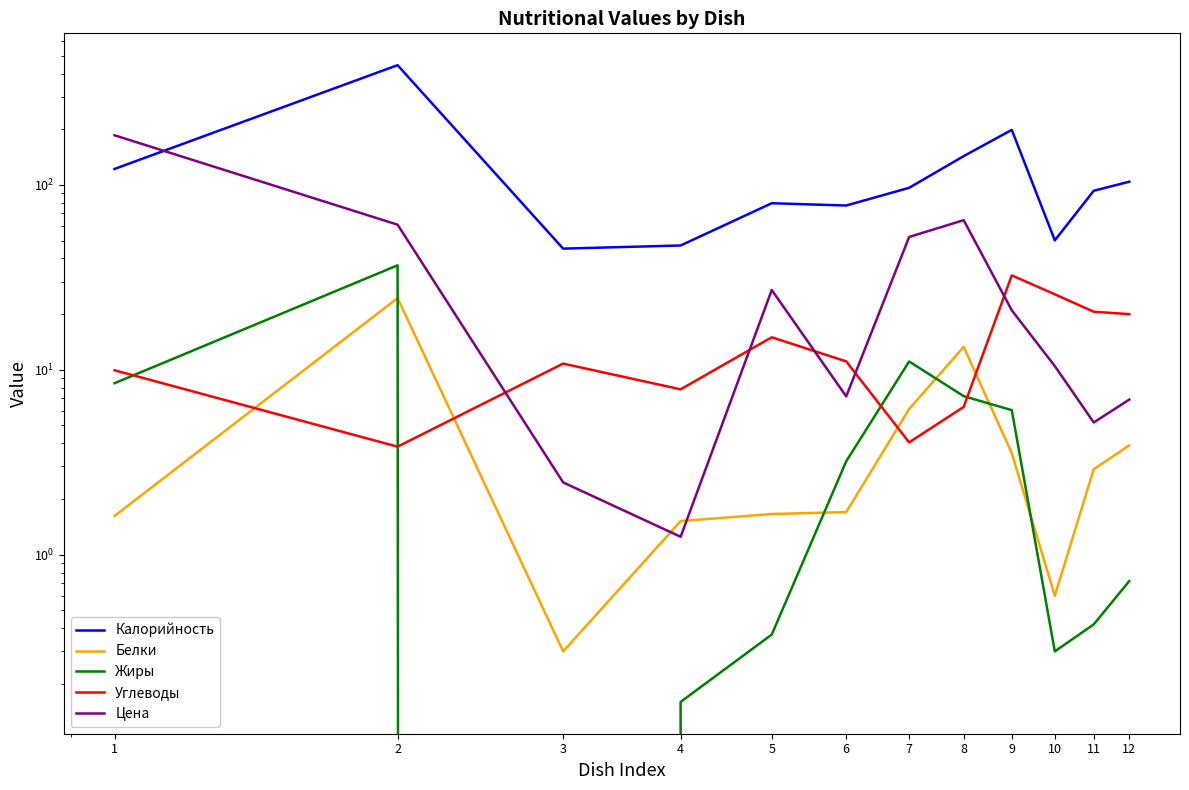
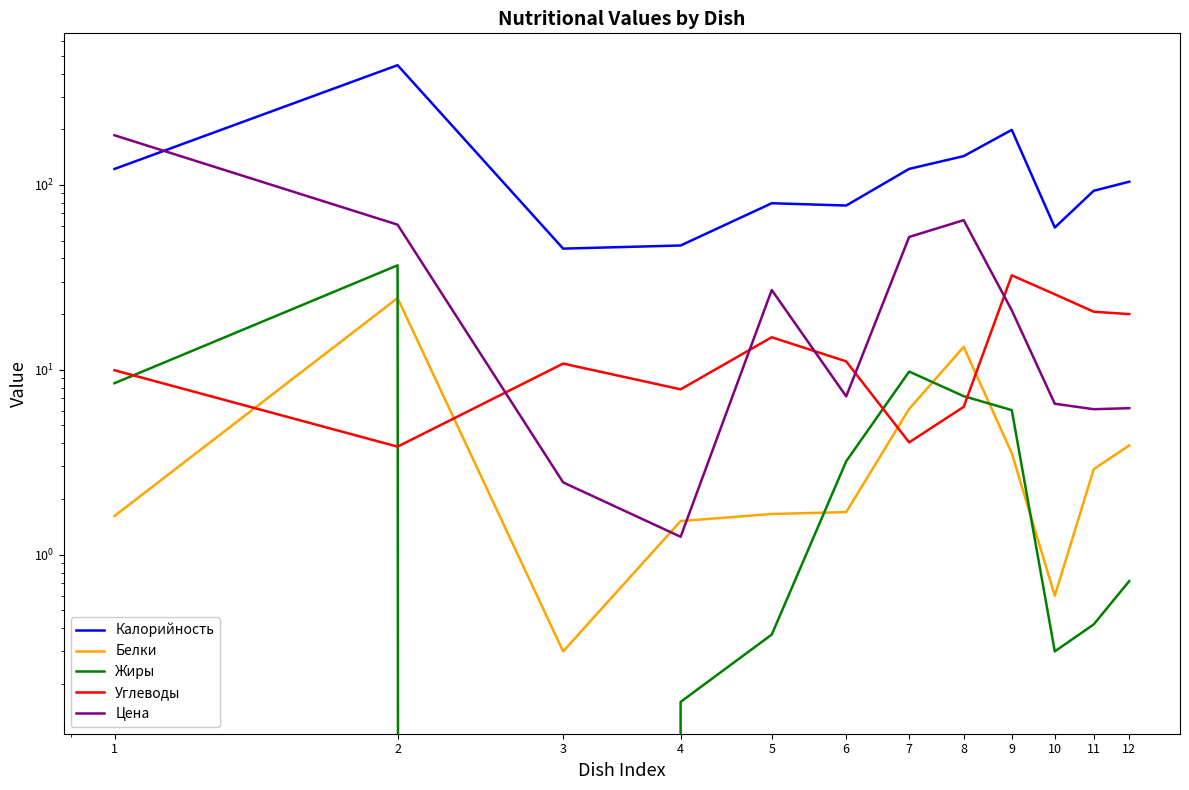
  {
    "Калорийность": {
      "1": 120,
      "2": 440,
      "3": 45,
      "4": 47,
      "5": 80,
      "6": 77,
-     "7": 100,
+     "7": 120,
      "8": 140,
      "9": 200,
-     "10": 50,
+     "10": 59,
      "11": 90,
      "12": 100
    },
    "Белки": {
      "1": 1.6,
      "2": 24,
      "3": 0.3,
      "4": 1.5,
      "5": 1.7,
      "6": 1.7,
      "7": 6.1,
      "8": 13,
      "9": 3.5,
      "10": 0.6,
      "11": 2.9,
      "12": 3.9
    },
    "Жиры": {
      "1": 8,
      "2": 37,
      "4": 0.16,
      "5": 0.37,
      "6": 3.2,
-     "7": 11,
+     "7": 10,
      "8": 7,
      "9": 6,
      "10": 0.30,
      "11": 0.42,
      "12": 0.72
    },
    "Углеводы": {
      "1": 10,
      "2": 3.8,
      "3": 11,
      "4": 7.8,
      "5": 15,
      "6": 11,
      "7": 4.1,
      "8": 6.3,
      "9": 32,
      "10": 26,
      "11": 21,
      "12": 20
    },
    "Цена": {
      "1": 190,
      "2": 61,
      "3": 2.5,
      "4": 1.3,
      "5": 27,
      "6": 7.2,
      "7": 52,
      "8": 64,
      "9": 21,
-     "10": 10,
-     "11": 5.2,
-     "12": 6.9
+     "10": 6.6,
+     "11": 6.1,
+     "12": 6.2
    }
  }
